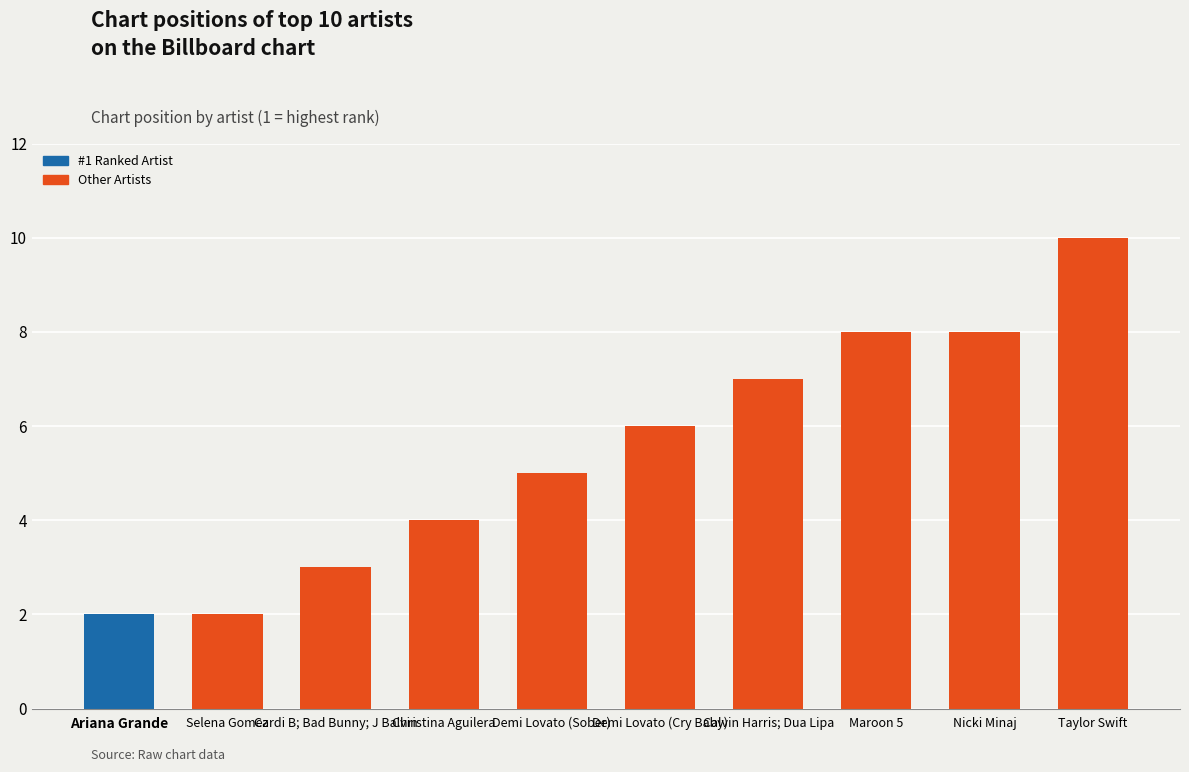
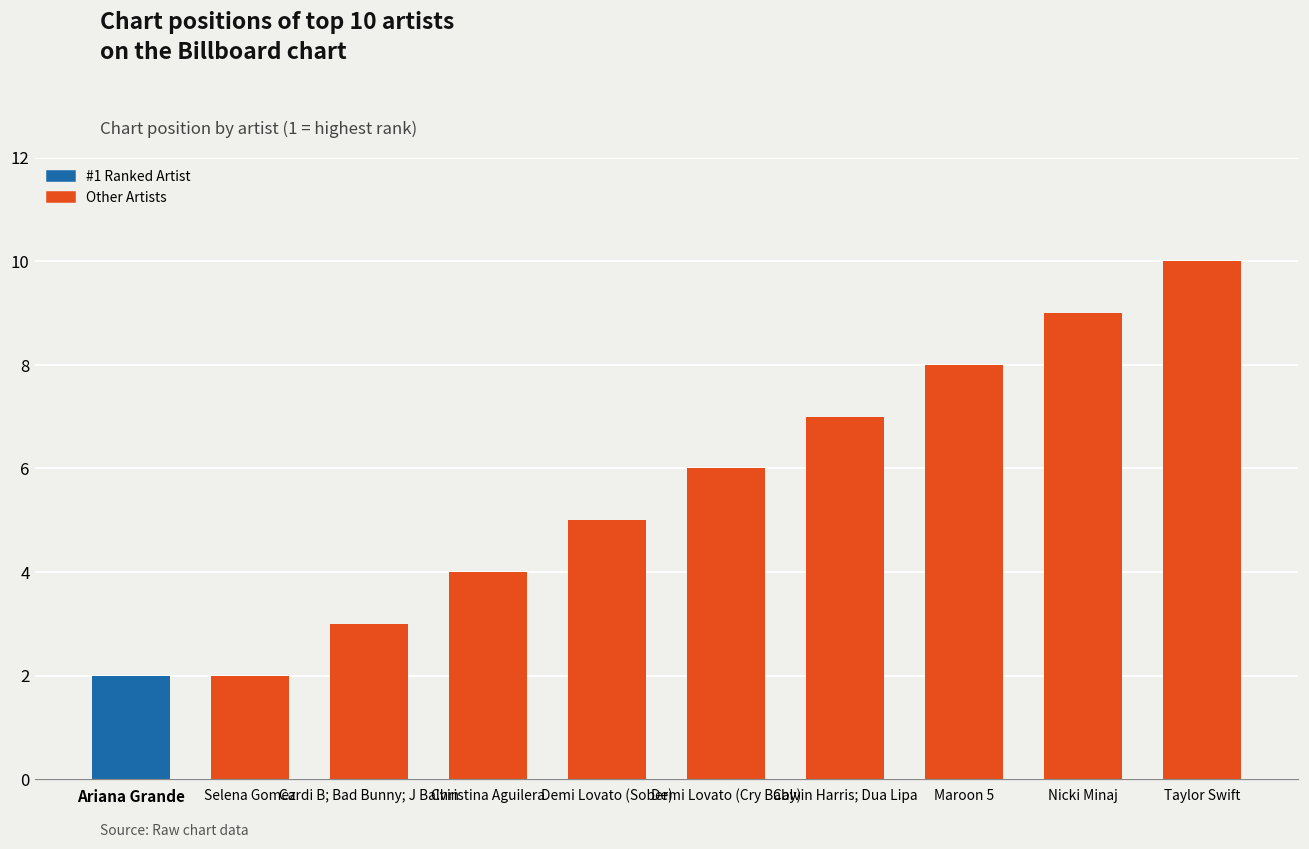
  {
    "Ariana Grande": 2,
    "Maroon 5": 8,
-   "Nicki Minaj": 8,
+   "Nicki Minaj": 9,
    "Taylor Swift": 10
  }
